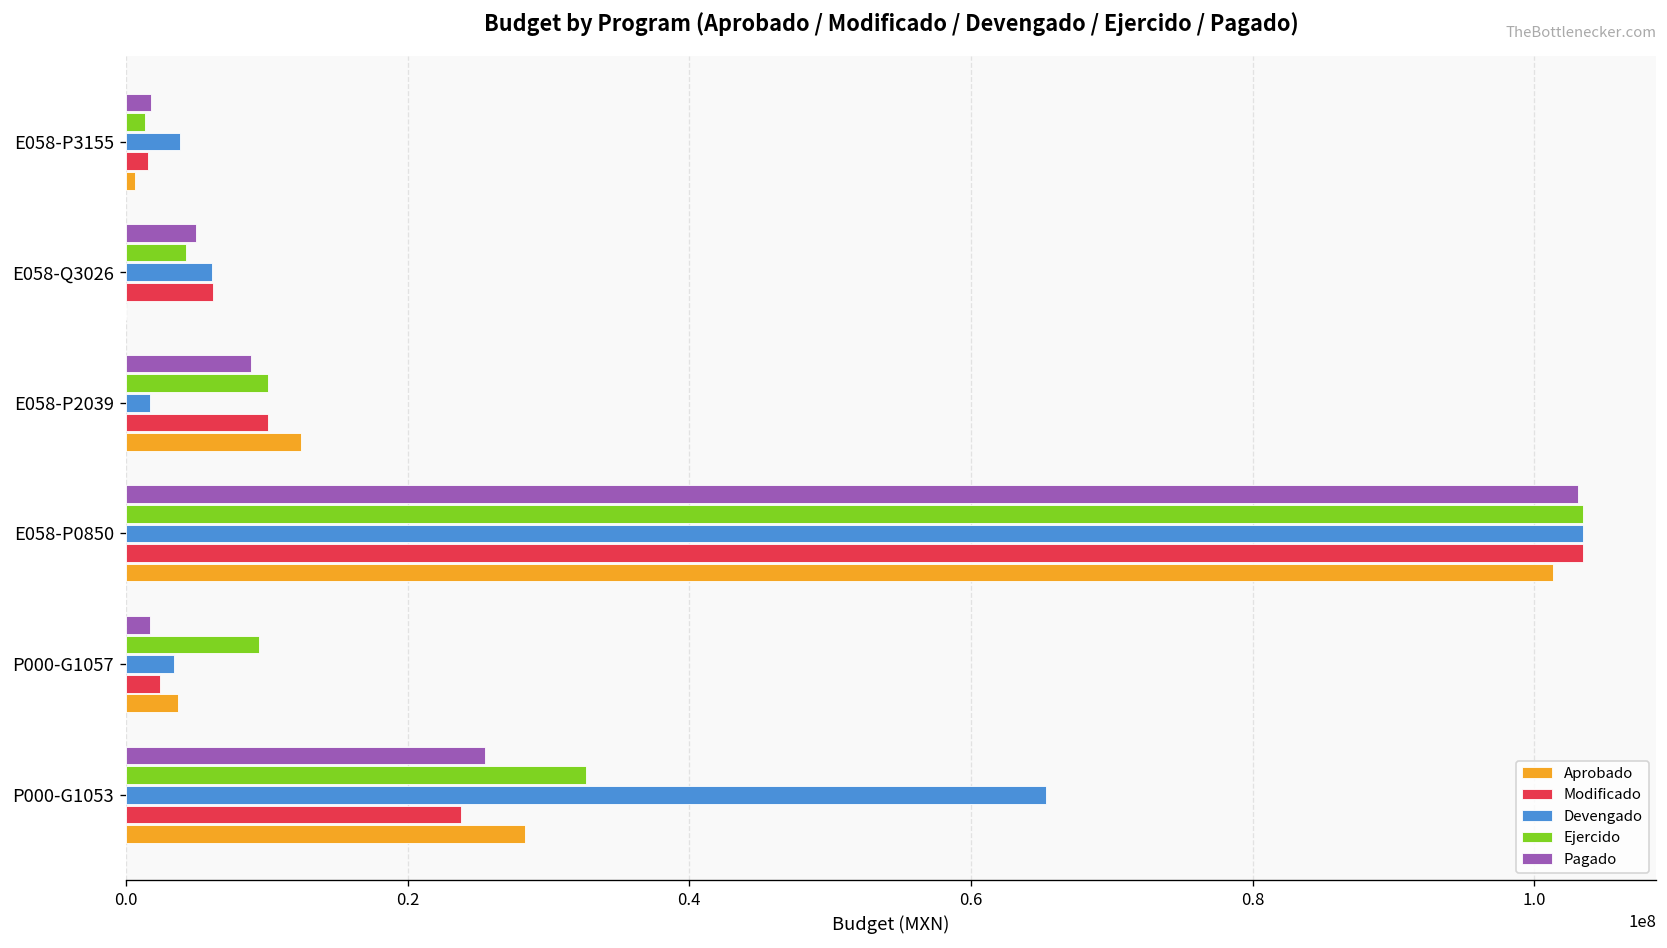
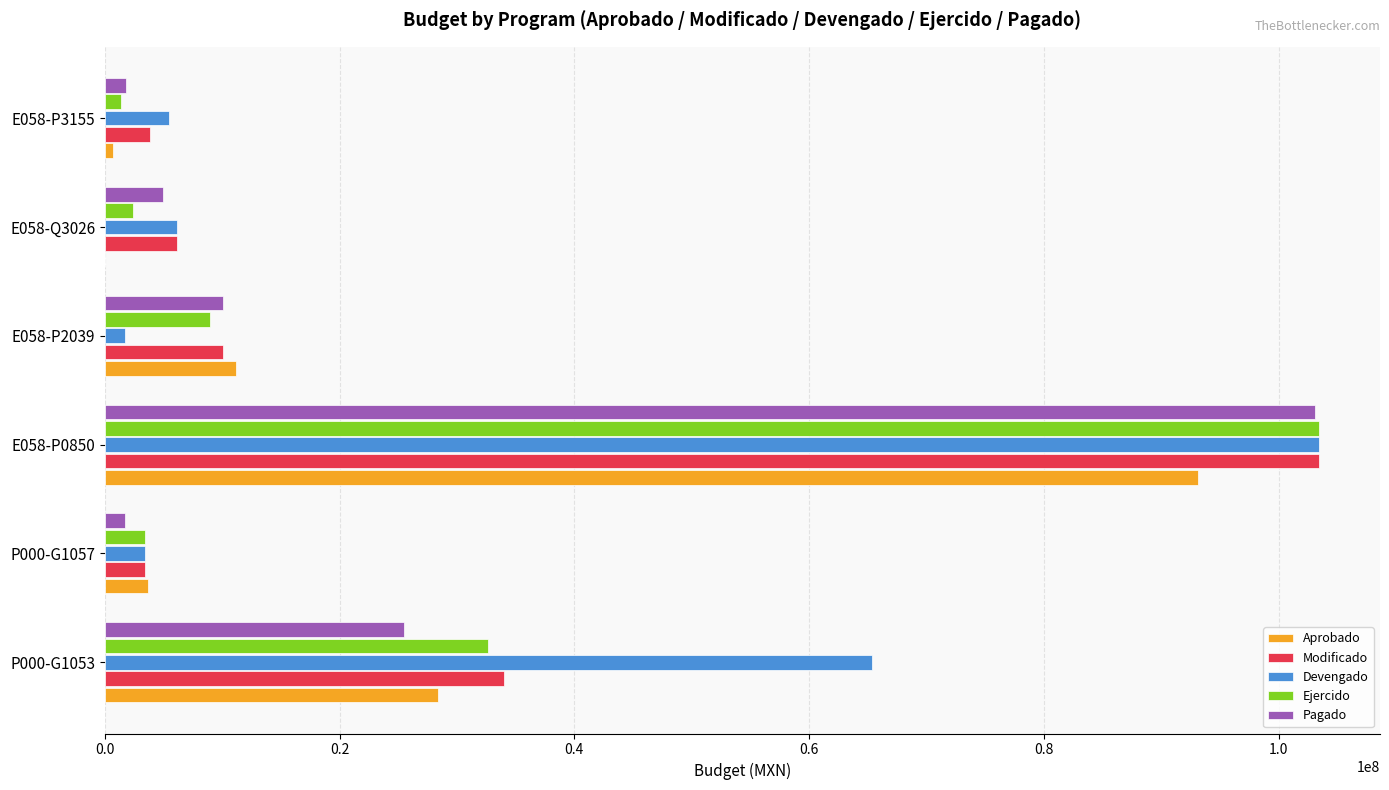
  {
    "Aprobado": {
      "E058-P3155": 700000,
      "E058-Q3026": 0,
-     "E058-P2039": 12500000,
-     "E058-P0850": 101300000,
+     "E058-P2039": 11200000,
+     "E058-P0850": 93100000,
      "P000-G1057": 3700000,
      "P000-G1053": 28300000
    },
    "Modificado": {
-     "E058-P3155": 1600000,
+     "E058-P3155": 3900000,
      "E058-Q3026": 6200000,
      "E058-P2039": 10100000,
      "E058-P0850": 103500000,
-     "P000-G1057": 2400000,
-     "P000-G1053": 23800000
+     "P000-G1057": 3400000,
+     "P000-G1053": 34000000
    },
    "Devengado": {
-     "E058-P3155": 3900000,
+     "E058-P3155": 5400000,
      "E058-Q3026": 6100000,
      "E058-P2039": 1700000,
      "E058-P0850": 103500000,
      "P000-G1057": 3400000,
      "P000-G1053": 65400000
    },
    "Ejercido": {
      "E058-P3155": 1400000,
-     "E058-Q3026": 4300000,
-     "E058-P2039": 10100000,
+     "E058-Q3026": 2400000,
+     "E058-P2039": 8900000,
      "E058-P0850": 103500000,
-     "P000-G1057": 9500000,
+     "P000-G1057": 3400000,
      "P000-G1053": 32700000
    },
    "Pagado": {
      "E058-P3155": 1800000,
      "E058-Q3026": 5000000,
-     "E058-P2039": 8900000,
+     "E058-P2039": 10100000,
      "E058-P0850": 103100000,
      "P000-G1057": 1700000,
      "P000-G1053": 25500000
    }
  }
